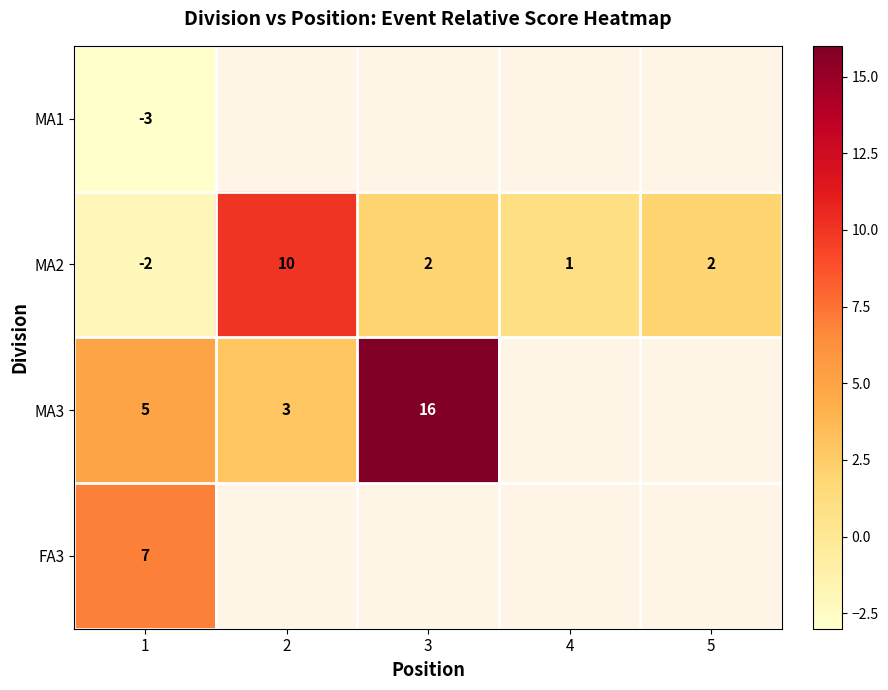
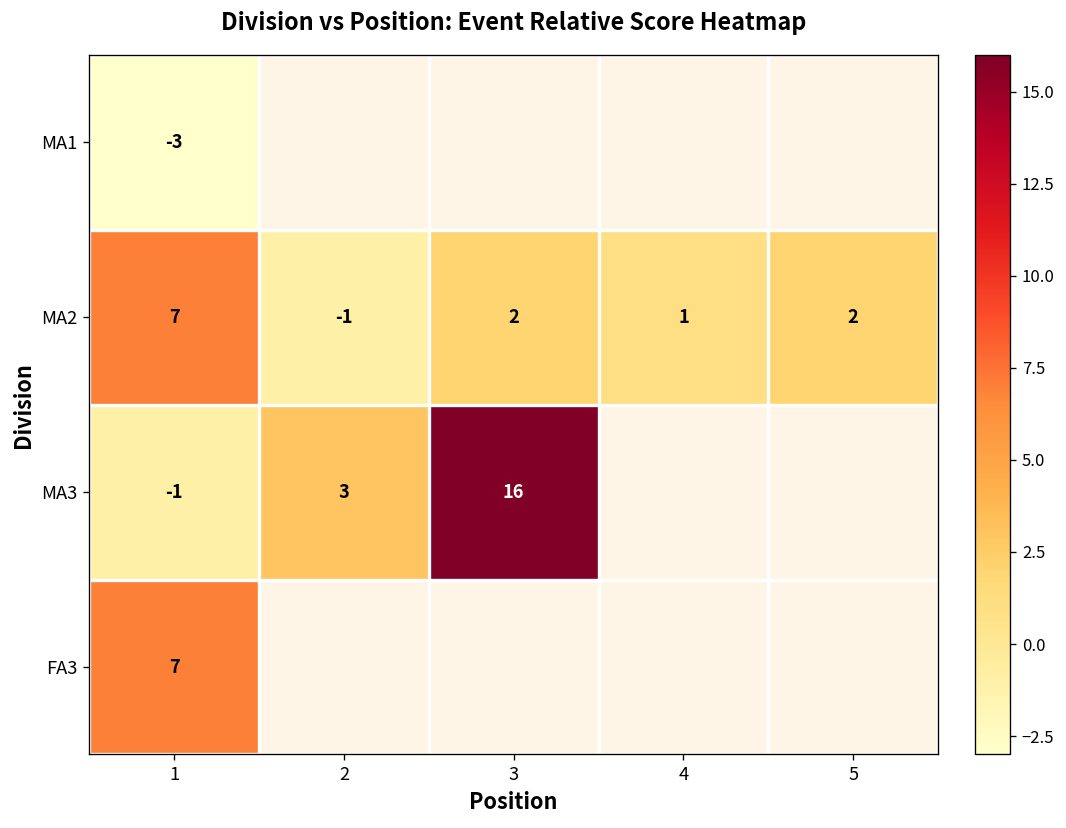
  {
    "MA1": {
      "1": -3
    },
    "MA2": {
-     "1": -2,
-     "2": 10,
+     "1": 7,
+     "2": -1,
      "3": 2,
      "4": 1,
      "5": 2
    },
    "MA3": {
-     "1": 5,
+     "1": -1,
      "2": 3,
      "3": 16
    },
    "FA3": {
      "1": 7
    }
  }
